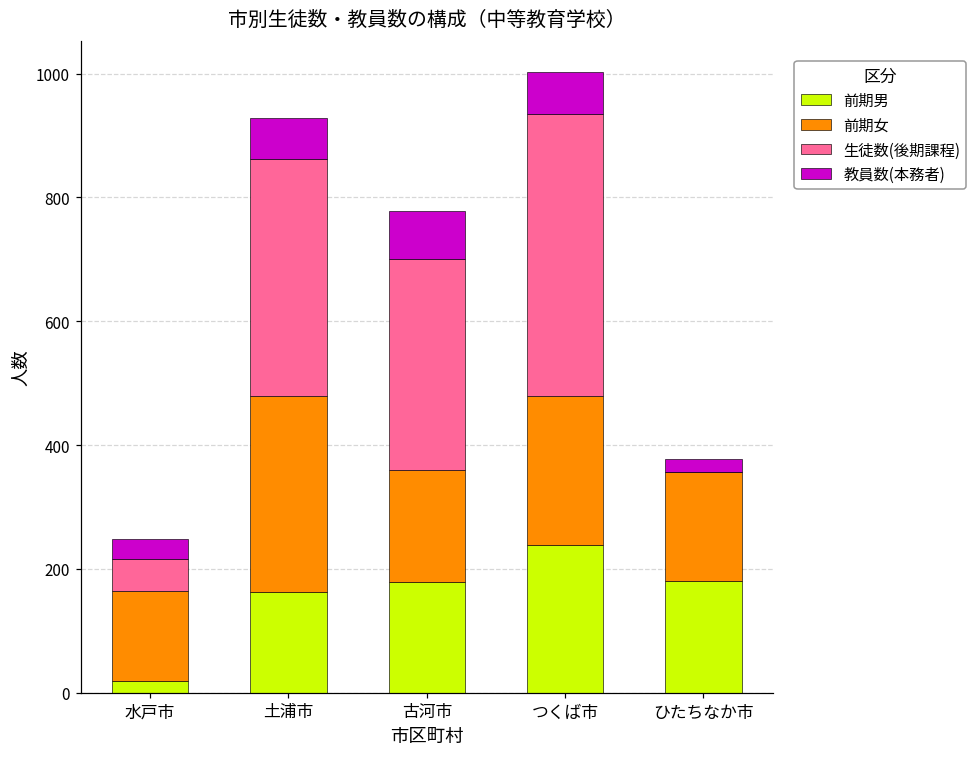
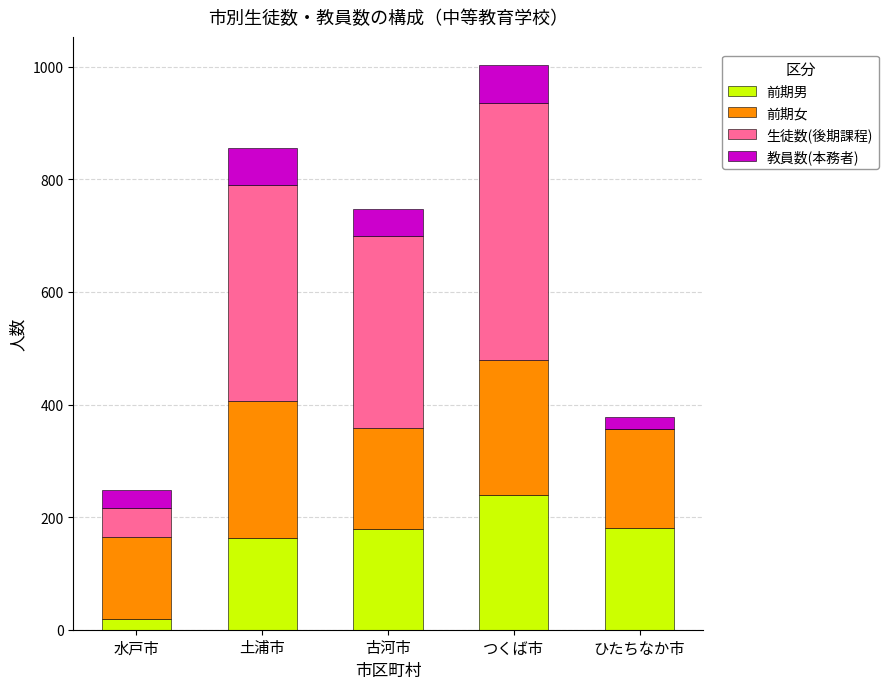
  {
    "前期男": {
      "水戸市": 20,
      "土浦市": 160,
      "古河市": 180,
      "つくば市": 240,
      "ひたちなか市": 180
    },
    "前期女": {
      "水戸市": 150,
-     "土浦市": 320,
+     "土浦市": 240,
      "古河市": 180,
      "つくば市": 240,
      "ひたちなか市": 180
    },
    "生徒数(後期課程)": {
      "水戸市": 50,
      "土浦市": 380,
      "古河市": 340,
      "つくば市": 460,
      "ひたちなか市": 0
    },
    "教員数(本務者)": {
      "水戸市": 30,
      "土浦市": 70,
-     "古河市": 80,
+     "古河市": 50,
      "つくば市": 70,
      "ひたちなか市": 20
    }
  }
